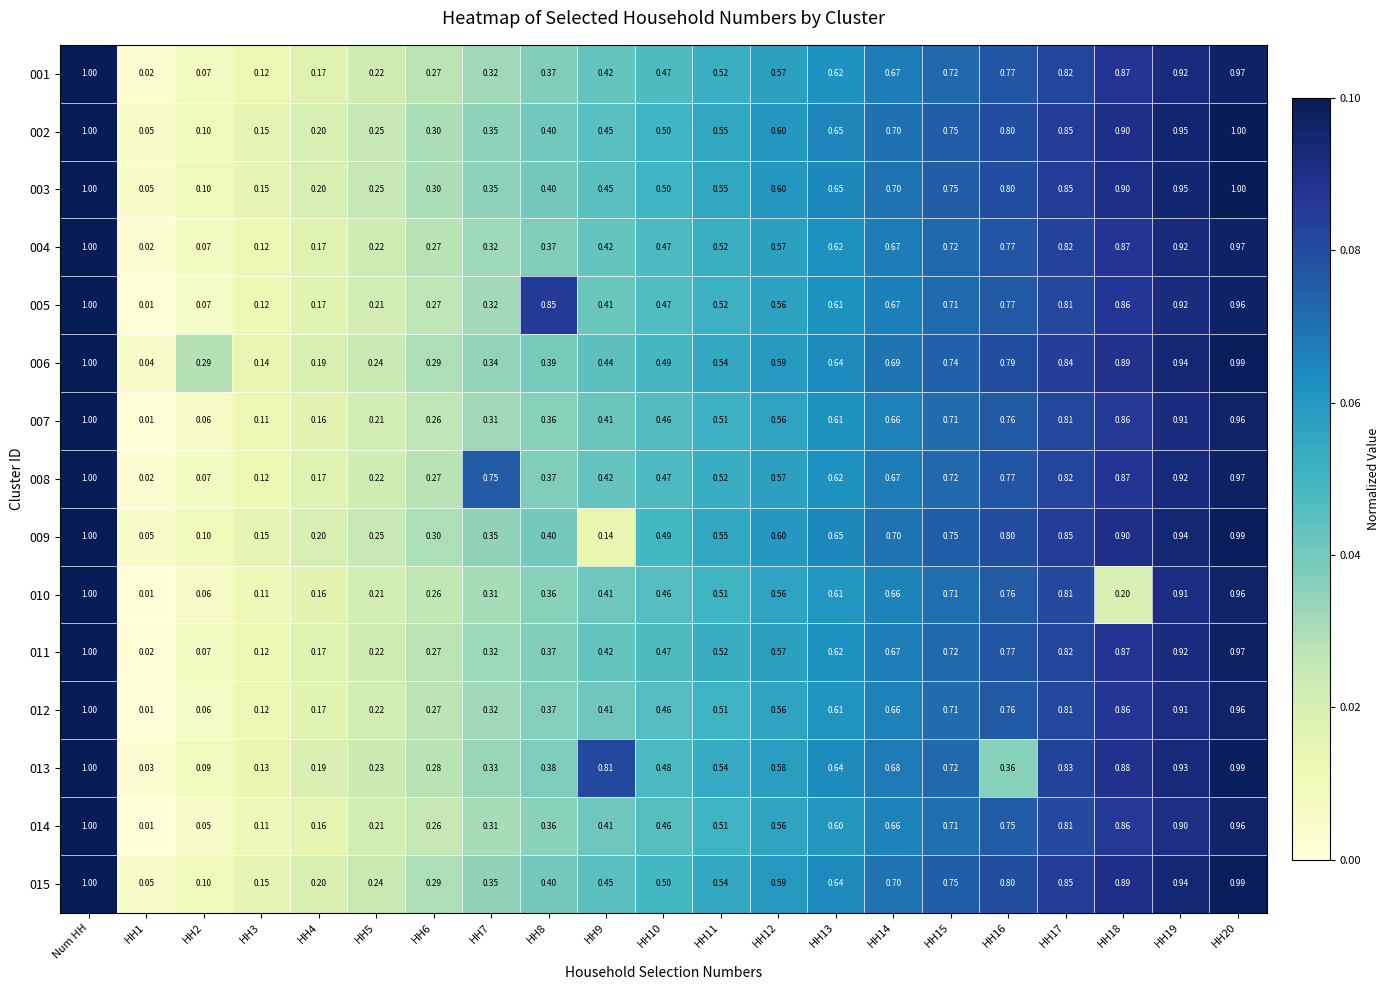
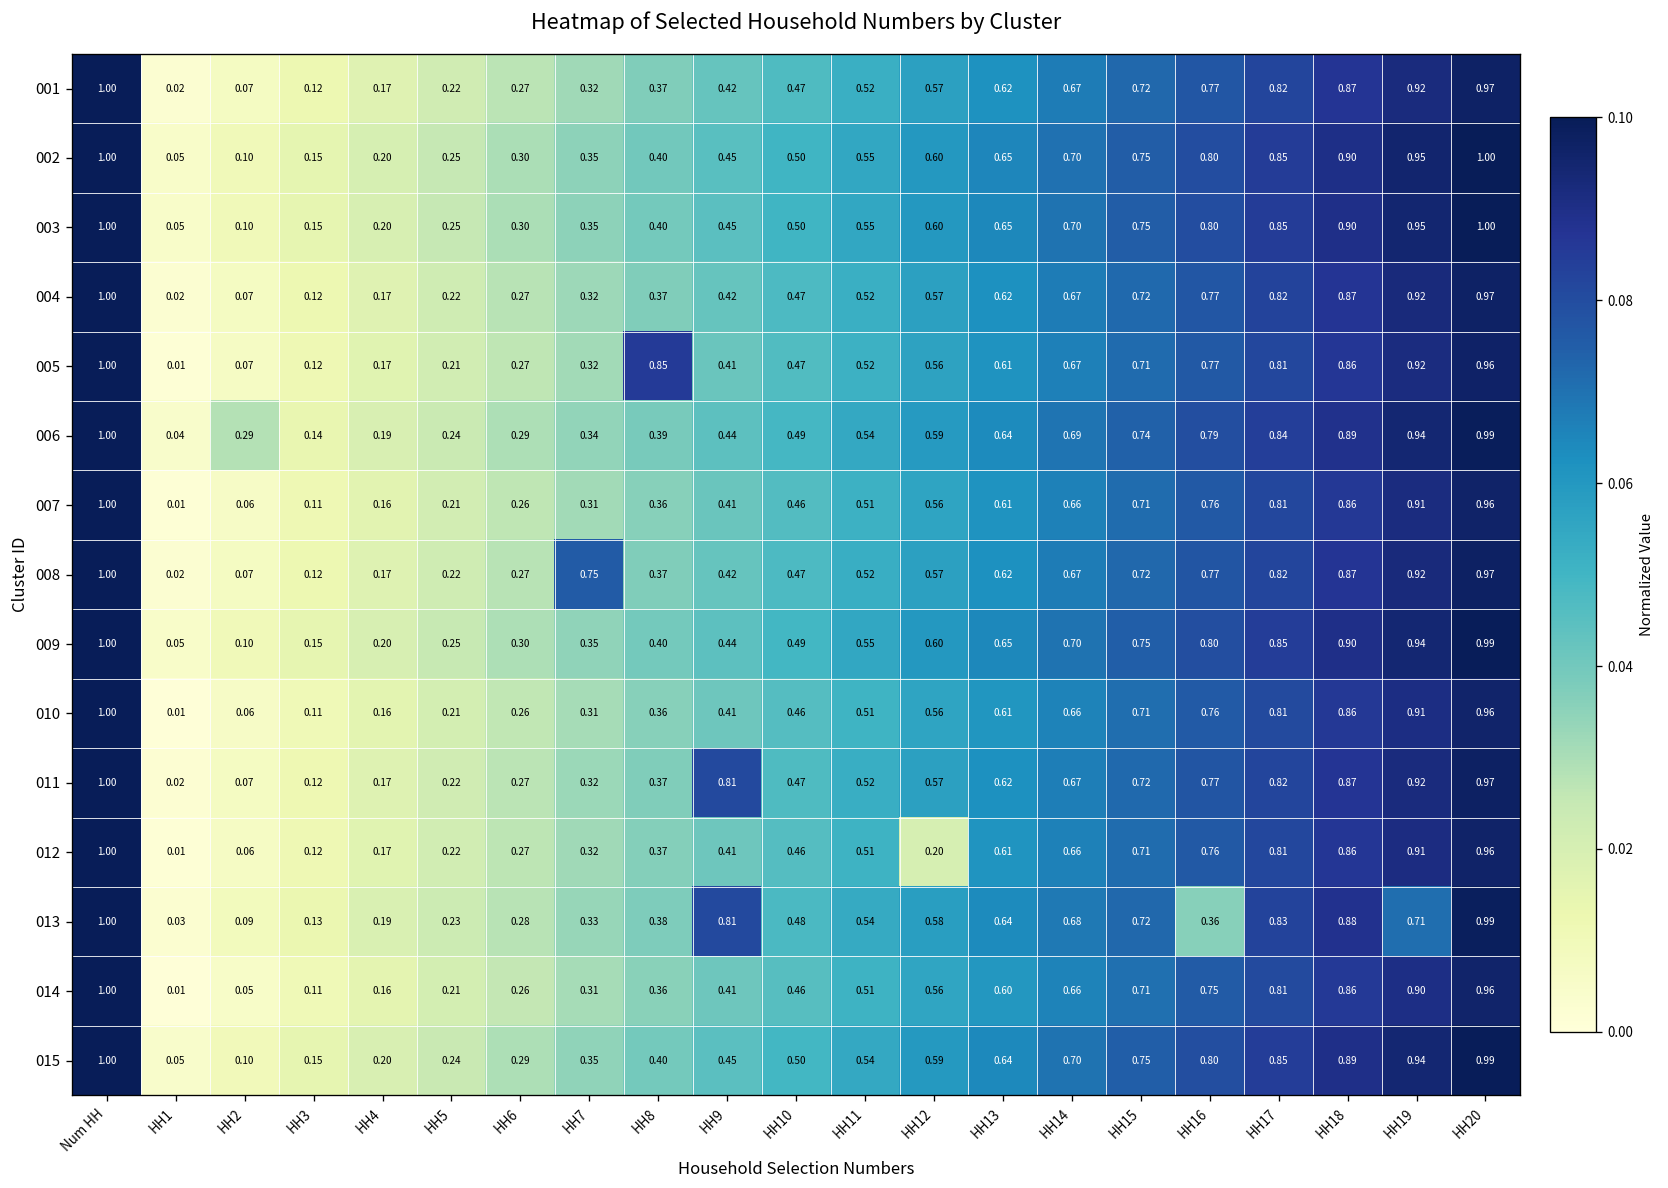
  {
    "009": {
      "Num HH": 1.00,
      "HH1": 0.05,
      "HH2": 0.10,
      "HH3": 0.15,
      "HH4": 0.20,
      "HH5": 0.25,
      "HH6": 0.30,
      "HH7": 0.35,
      "HH8": 0.40,
-     "HH9": 0.14,
+     "HH9": 0.44,
      "HH10": 0.49,
      "HH11": 0.55,
      "HH12": 0.60,
      "HH13": 0.65,
      "HH14": 0.70,
      "HH15": 0.75,
      "HH16": 0.80,
      "HH17": 0.85,
      "HH18": 0.90,
      "HH19": 0.94,
      "HH20": 0.99
    },
    "010": {
      "Num HH": 1.00,
      "HH1": 0.01,
      "HH2": 0.06,
      "HH3": 0.11,
      "HH4": 0.16,
      "HH5": 0.21,
      "HH6": 0.26,
      "HH7": 0.31,
      "HH8": 0.36,
      "HH9": 0.41,
      "HH10": 0.46,
      "HH11": 0.51,
      "HH12": 0.56,
      "HH13": 0.61,
      "HH14": 0.66,
      "HH15": 0.71,
      "HH16": 0.76,
      "HH17": 0.81,
-     "HH18": 0.20,
+     "HH18": 0.86,
      "HH19": 0.91,
      "HH20": 0.96
    },
    "011": {
      "Num HH": 1.00,
      "HH1": 0.02,
      "HH2": 0.07,
      "HH3": 0.12,
      "HH4": 0.17,
      "HH5": 0.22,
      "HH6": 0.27,
      "HH7": 0.32,
      "HH8": 0.37,
-     "HH9": 0.42,
+     "HH9": 0.81,
      "HH10": 0.47,
      "HH11": 0.52,
      "HH12": 0.57,
      "HH13": 0.62,
      "HH14": 0.67,
      "HH15": 0.72,
      "HH16": 0.77,
      "HH17": 0.82,
      "HH18": 0.87,
      "HH19": 0.92,
      "HH20": 0.97
    },
    "012": {
      "Num HH": 1.00,
      "HH1": 0.01,
      "HH2": 0.06,
      "HH3": 0.12,
      "HH4": 0.17,
      "HH5": 0.22,
      "HH6": 0.27,
      "HH7": 0.32,
      "HH8": 0.37,
      "HH9": 0.41,
      "HH10": 0.46,
      "HH11": 0.51,
-     "HH12": 0.56,
+     "HH12": 0.20,
      "HH13": 0.61,
      "HH14": 0.66,
      "HH15": 0.71,
      "HH16": 0.76,
      "HH17": 0.81,
      "HH18": 0.86,
      "HH19": 0.91,
      "HH20": 0.96
    },
    "013": {
      "Num HH": 1.00,
      "HH1": 0.03,
      "HH2": 0.09,
      "HH3": 0.13,
      "HH4": 0.19,
      "HH5": 0.23,
      "HH6": 0.28,
      "HH7": 0.33,
      "HH8": 0.38,
      "HH9": 0.81,
      "HH10": 0.48,
      "HH11": 0.54,
      "HH12": 0.58,
      "HH13": 0.64,
      "HH14": 0.68,
      "HH15": 0.72,
      "HH16": 0.36,
      "HH17": 0.83,
      "HH18": 0.88,
-     "HH19": 0.93,
+     "HH19": 0.71,
      "HH20": 0.99
    }
  }
